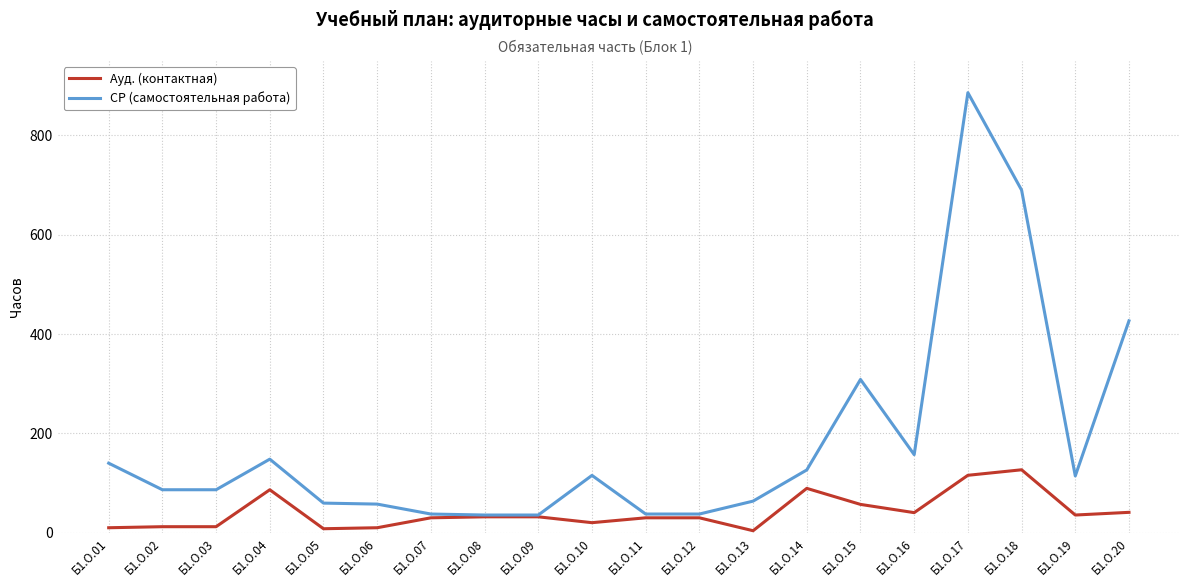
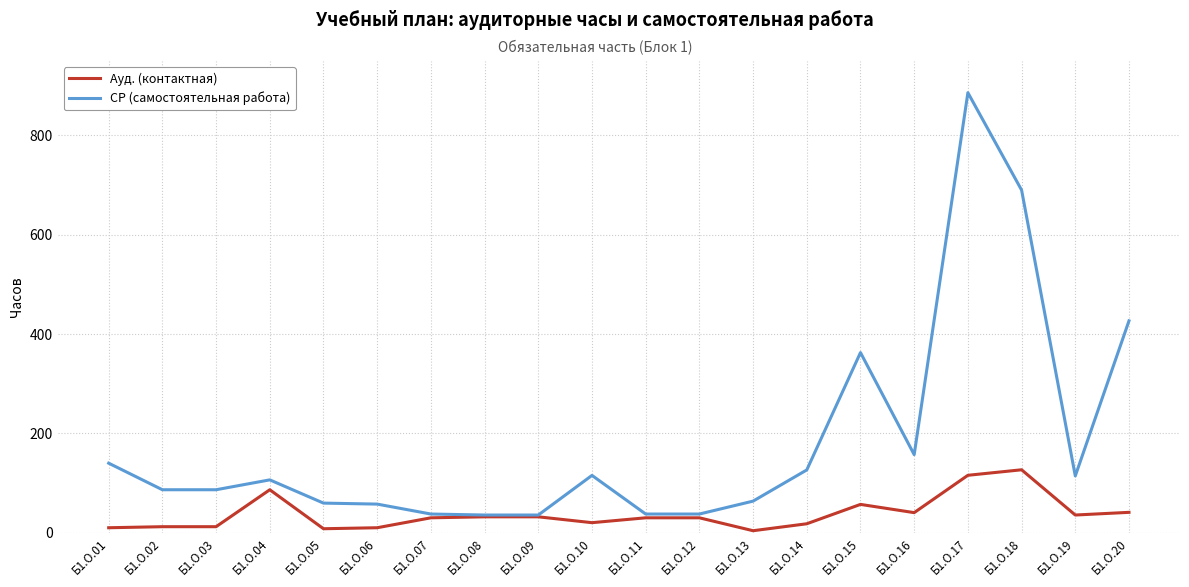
  {
    "Ауд. (контактная)": {
      "Б1.О.01": 10,
      "Б1.О.02": 10,
      "Б1.О.03": 10,
      "Б1.О.04": 90,
      "Б1.О.05": 10,
      "Б1.О.06": 10,
      "Б1.О.07": 30,
      "Б1.О.10": 20,
      "Б1.О.11": 30,
      "Б1.О.12": 30,
      "Б1.О.13": 0,
-     "Б1.О.14": 90,
+     "Б1.О.14": 20,
      "Б1.О.15": 60,
      "Б1.О.16": 40,
      "Б1.О.17": 120,
      "Б1.О.18": 130,
      "Б1.О.19": 40,
      "Б1.О.20": 40
    },
    "СР (самостоятельная работа)": {
      "Б1.О.01": 140,
      "Б1.О.02": 90,
      "Б1.О.03": 90,
-     "Б1.О.04": 150,
+     "Б1.О.04": 110,
      "Б1.О.05": 60,
      "Б1.О.06": 60,
      "Б1.О.07": 40,
      "Б1.О.10": 120,
      "Б1.О.11": 40,
      "Б1.О.12": 40,
      "Б1.О.13": 60,
      "Б1.О.14": 130,
-     "Б1.О.15": 310,
+     "Б1.О.15": 360,
      "Б1.О.16": 160,
      "Б1.О.17": 890,
      "Б1.О.18": 690,
      "Б1.О.19": 110,
      "Б1.О.20": 430
    }
  }
